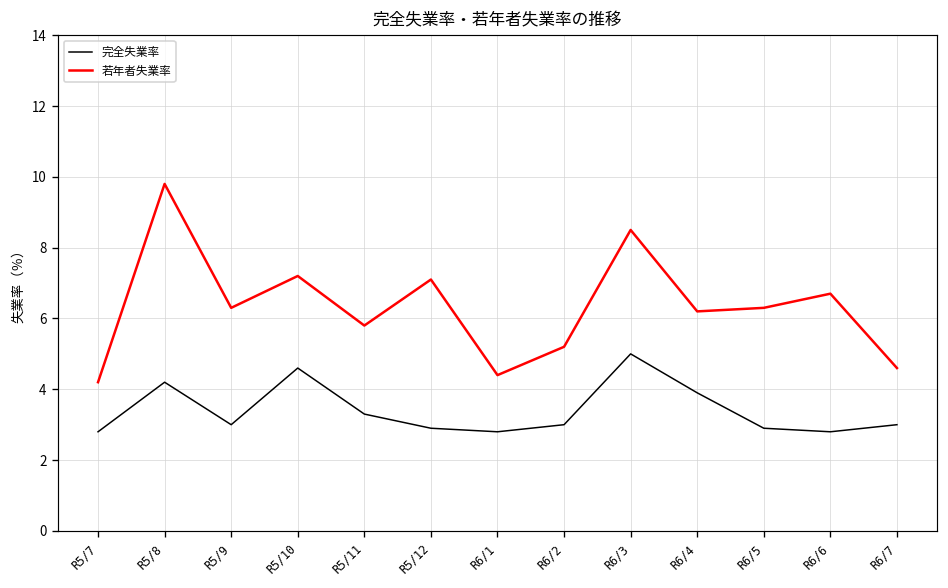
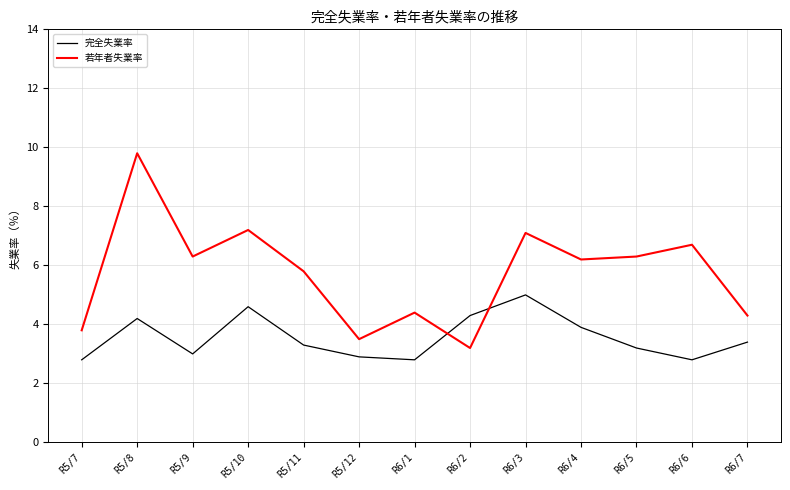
  {
    "完全失業率": {
      "R5/7": 2.8,
      "R5/8": 4.2,
      "R5/9": 3.0,
      "R5/10": 4.6,
      "R5/11": 3.3,
      "R5/12": 2.9,
      "R6/1": 2.8,
-     "R6/2": 3.0,
+     "R6/2": 4.3,
      "R6/3": 5.0,
      "R6/4": 3.9,
-     "R6/5": 2.9,
+     "R6/5": 3.2,
      "R6/6": 2.8,
-     "R6/7": 3.0
+     "R6/7": 3.4
    },
    "若年者失業率": {
-     "R5/7": 4.2,
+     "R5/7": 3.8,
      "R5/8": 9.8,
      "R5/9": 6.3,
      "R5/10": 7.2,
      "R5/11": 5.8,
-     "R5/12": 7.1,
+     "R5/12": 3.5,
      "R6/1": 4.4,
-     "R6/2": 5.2,
-     "R6/3": 8.5,
+     "R6/2": 3.2,
+     "R6/3": 7.1,
      "R6/4": 6.2,
      "R6/5": 6.3,
      "R6/6": 6.7,
-     "R6/7": 4.6
+     "R6/7": 4.3
    }
  }
